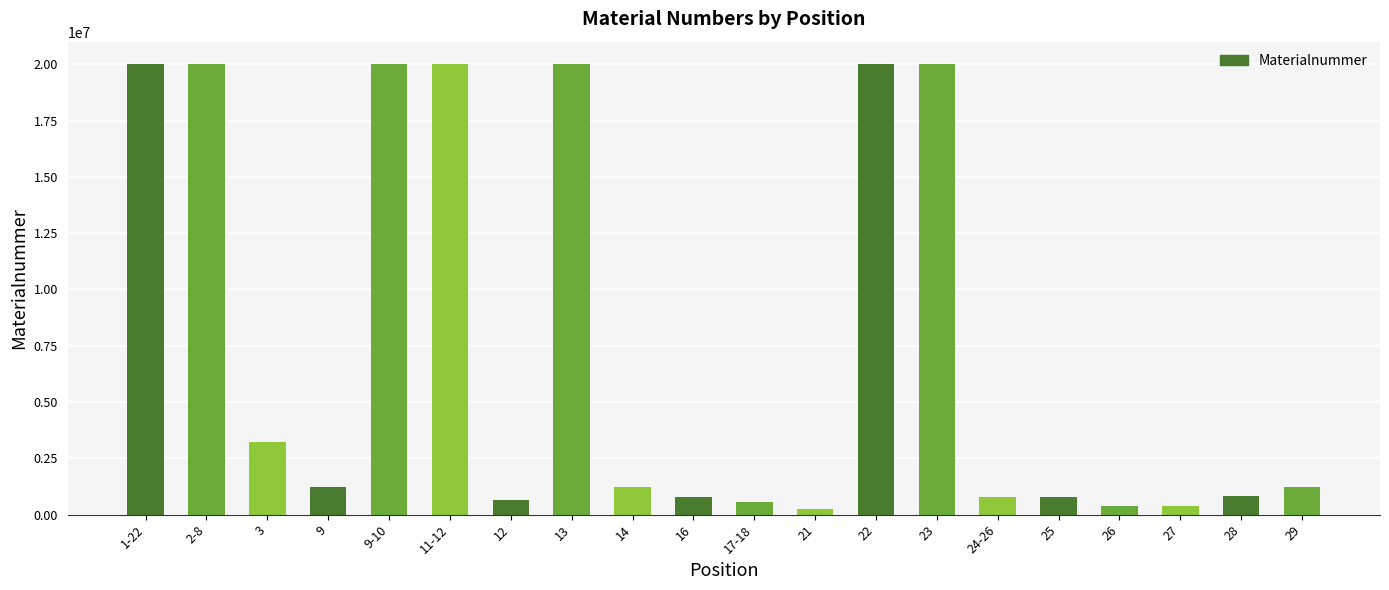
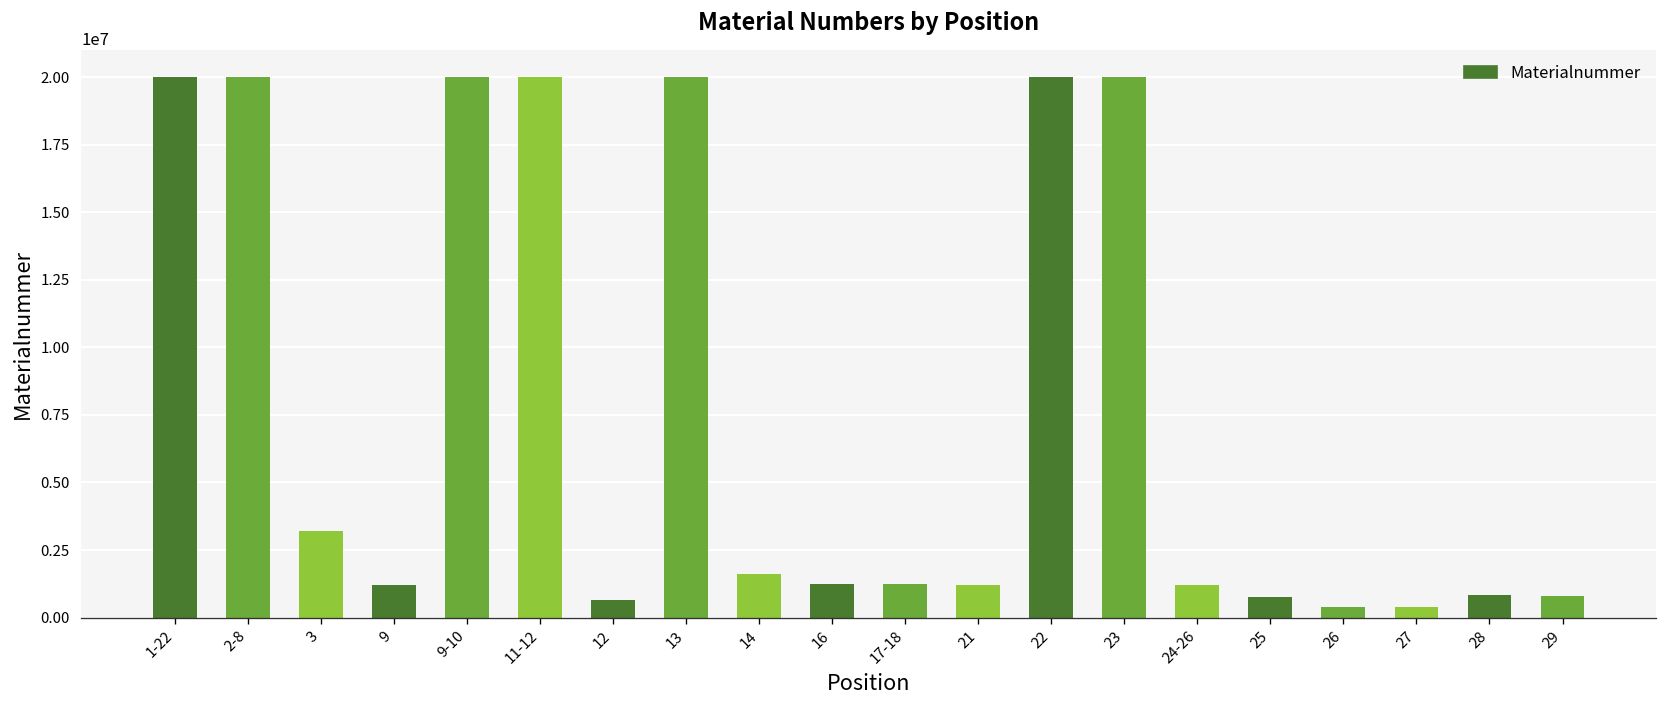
  {
    "1-22": 20000000,
    "2-8": 20000000,
    "3": 3200000,
    "9": 1200000,
    "9-10": 20000000,
    "11-12": 20000000,
    "12": 700000,
    "13": 20000000,
-   "14": 1200000,
-   "16": 800000,
-   "17-18": 600000,
-   "21": 300000,
+   "14": 1600000,
+   "16": 1200000,
+   "17-18": 1200000,
+   "21": 1200000,
    "22": 20000000,
    "23": 20000000,
-   "24-26": 800000,
+   "24-26": 1200000,
    "25": 800000,
    "26": 400000,
    "27": 400000,
    "28": 800000,
-   "29": 1200000
+   "29": 800000
  }
